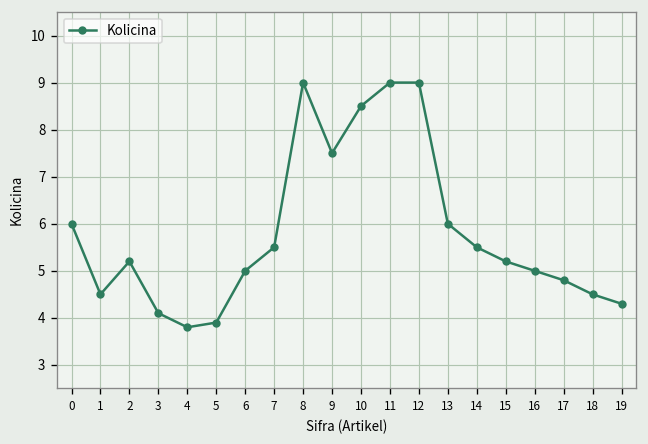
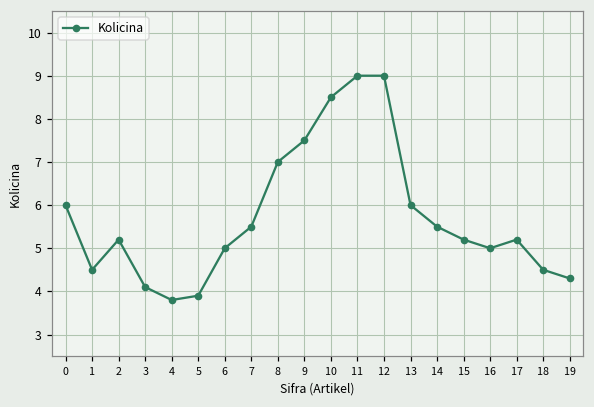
  {
    "0": 6.0,
    "1": 4.5,
    "2": 5.2,
    "3": 4.1,
    "4": 3.8,
    "5": 3.9,
    "6": 5.0,
    "7": 5.5,
-   "8": 9,
+   "8": 7,
    "9": 7.5,
    "10": 8.5,
    "11": 9.0,
    "12": 9.0,
    "13": 6.0,
    "14": 5.5,
    "15": 5.2,
    "16": 5.0,
-   "17": 4.8,
+   "17": 5.2,
    "18": 4.5,
    "19": 4.3
  }
